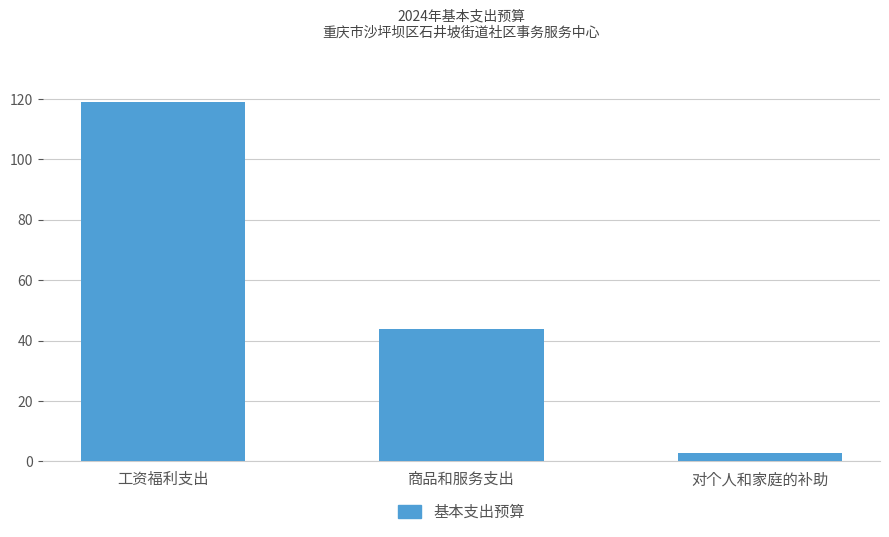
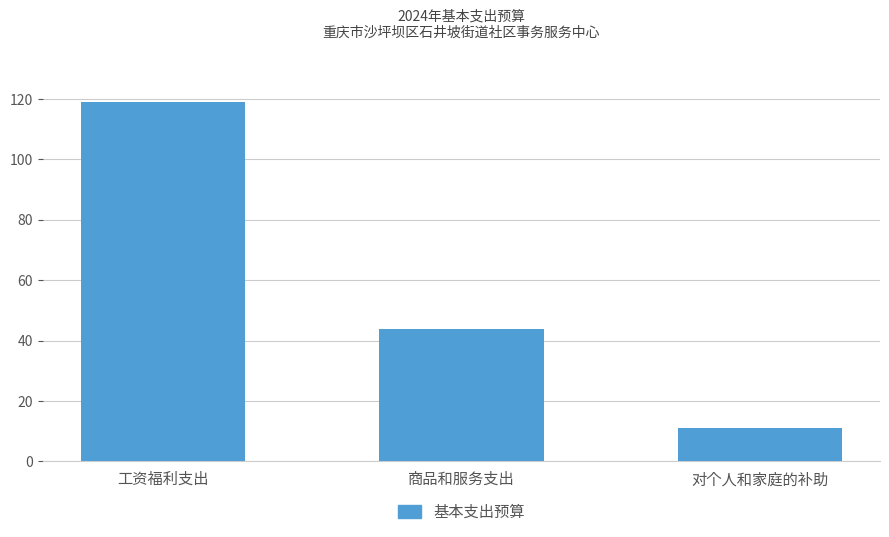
  {
    "工资福利支出": 119,
    "商品和服务支出": 44,
-   "对个人和家庭的补助": 3
+   "对个人和家庭的补助": 11
  }
